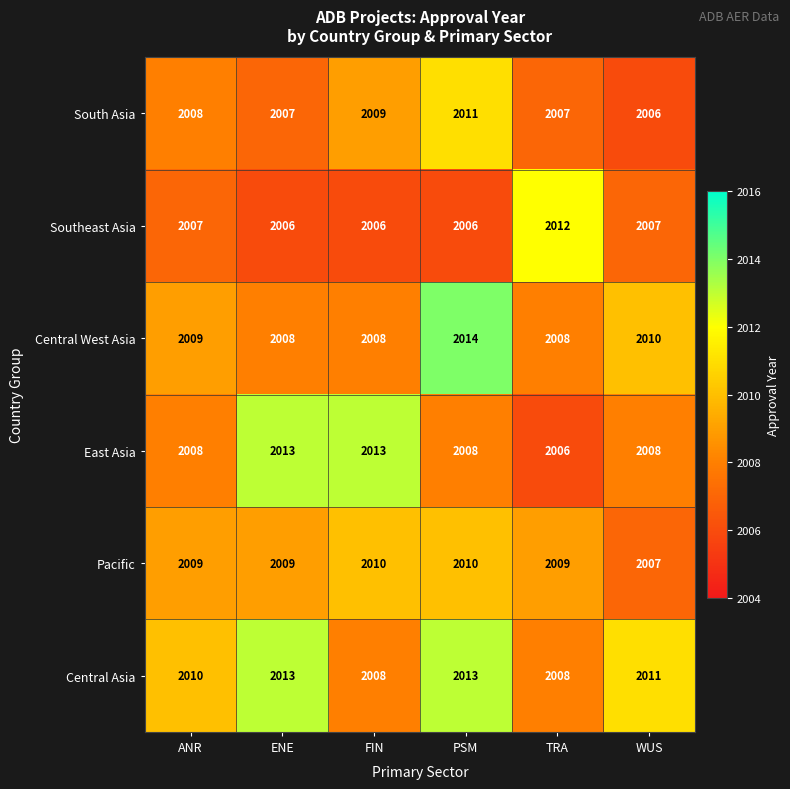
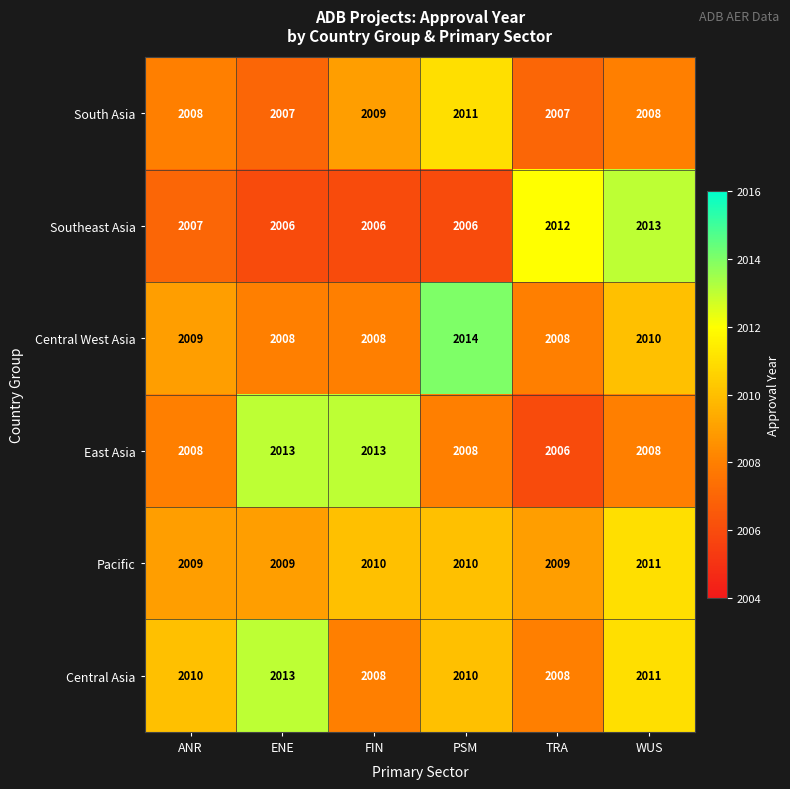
  {
    "South Asia": {
      "ANR": 2008,
      "ENE": 2007,
      "FIN": 2009,
      "PSM": 2011,
      "TRA": 2007,
-     "WUS": 2006
+     "WUS": 2008
    },
    "Southeast Asia": {
      "ANR": 2007,
      "ENE": 2006,
      "FIN": 2006,
      "PSM": 2006,
      "TRA": 2012,
-     "WUS": 2007
+     "WUS": 2013
    },
    "Central West Asia": {
      "ANR": 2009,
      "ENE": 2008,
      "FIN": 2008,
      "PSM": 2014,
      "TRA": 2008,
      "WUS": 2010
    },
    "East Asia": {
      "ANR": 2008,
      "ENE": 2013,
      "FIN": 2013,
      "PSM": 2008,
      "TRA": 2006,
      "WUS": 2008
    },
    "Pacific": {
      "ANR": 2009,
      "ENE": 2009,
      "FIN": 2010,
      "PSM": 2010,
      "TRA": 2009,
-     "WUS": 2007
+     "WUS": 2011
    },
    "Central Asia": {
      "ANR": 2010,
      "ENE": 2013,
      "FIN": 2008,
-     "PSM": 2013,
+     "PSM": 2010,
      "TRA": 2008,
      "WUS": 2011
    }
  }
